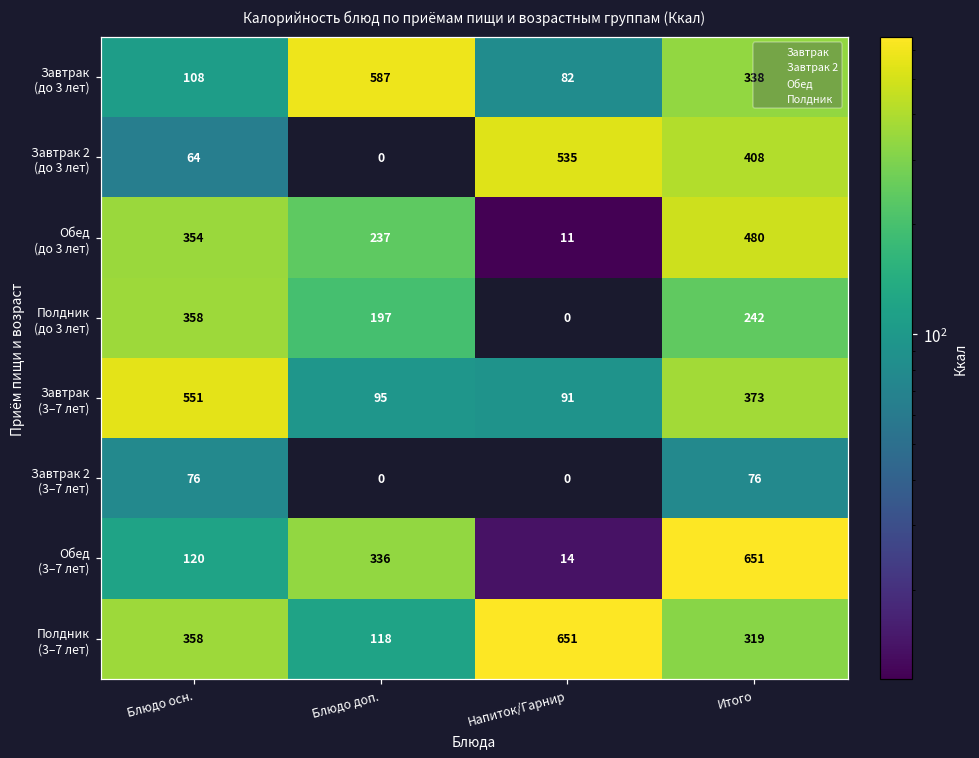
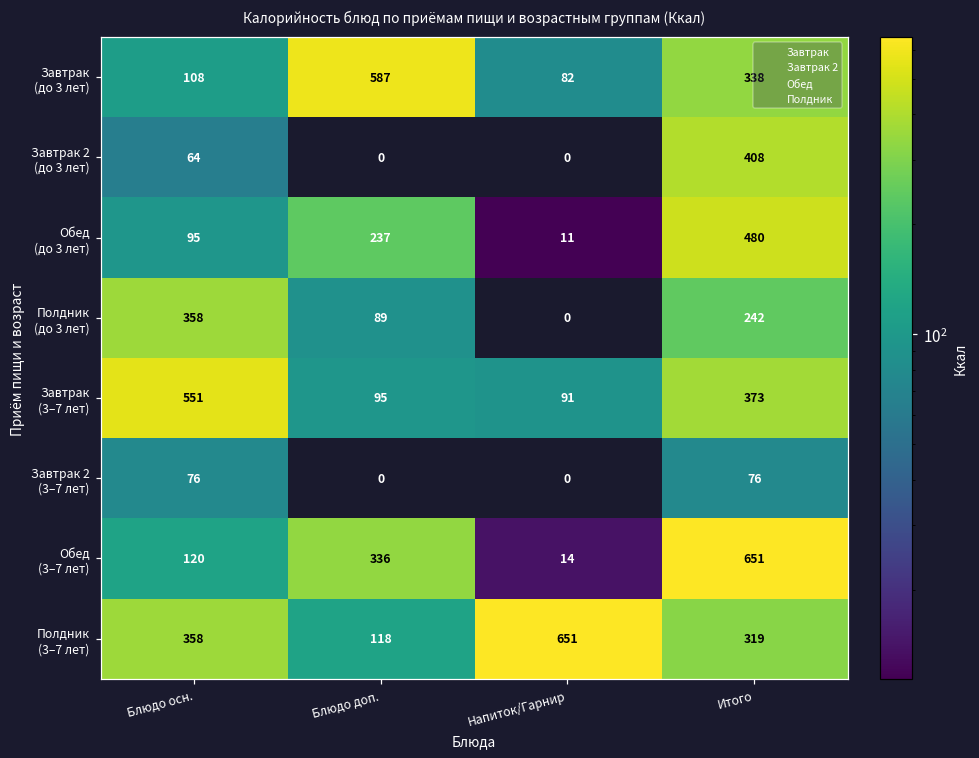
  {
    "Завтрак (до 3 лет)": {
      "Блюдо осн.": 108,
      "Блюдо доп.": 587,
      "Напиток/Гарнир": 82
    },
    "Завтрак 2 (до 3 лет)": {
      "Блюдо осн.": 64,
      "Блюдо доп.": 0,
-     "Напиток/Гарнир": 535,
+     "Напиток/Гарнир": 0,
      "Итого": 408
    },
    "Обед (до 3 лет)": {
-     "Блюдо осн.": 354,
+     "Блюдо осн.": 95,
      "Блюдо доп.": 237,
      "Напиток/Гарнир": 11,
      "Итого": 480
    },
    "Полдник (до 3 лет)": {
      "Блюдо осн.": 358,
-     "Блюдо доп.": 197,
+     "Блюдо доп.": 89,
      "Напиток/Гарнир": 0,
      "Итого": 242
    },
    "Завтрак (3–7 лет)": {
      "Блюдо осн.": 551,
      "Блюдо доп.": 95,
      "Напиток/Гарнир": 91,
      "Итого": 373
    },
    "Завтрак 2 (3–7 лет)": {
      "Блюдо осн.": 76,
      "Блюдо доп.": 0,
      "Напиток/Гарнир": 0,
      "Итого": 76
    },
    "Обед (3–7 лет)": {
      "Блюдо осн.": 120,
      "Блюдо доп.": 336,
      "Напиток/Гарнир": 14,
      "Итого": 651
    },
    "Полдник (3–7 лет)": {
      "Блюдо осн.": 358,
      "Блюдо доп.": 118,
      "Напиток/Гарнир": 651,
      "Итого": 319
    }
  }
